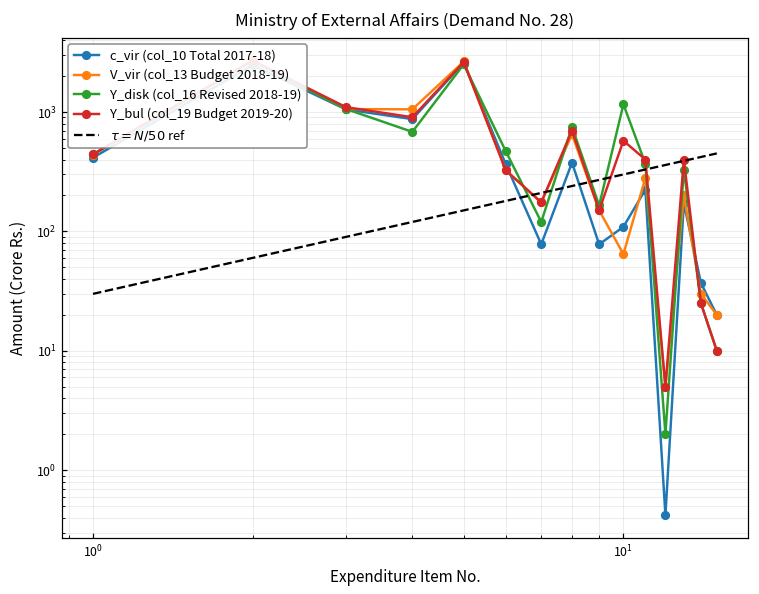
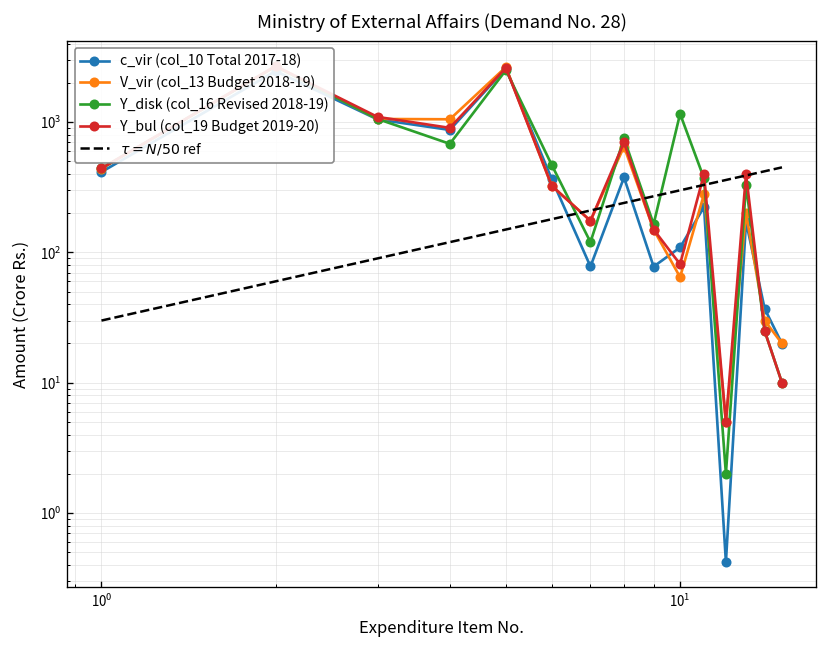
  {
    "c_vir (col_10 Total 2017-18)": {
      "10^0": 410,
      "10^1": 110
    },
    "V_vir (col_13 Budget 2018-19)": {
      "10^1": 60
    },
    "Y_disk (col_16 Revised 2018-19)": {
      "10^1": 1200
    },
    "Y_bul (col_19 Budget 2019-20)": {
-     "10^1": 600
+     "10^1": 80
    }
  }
